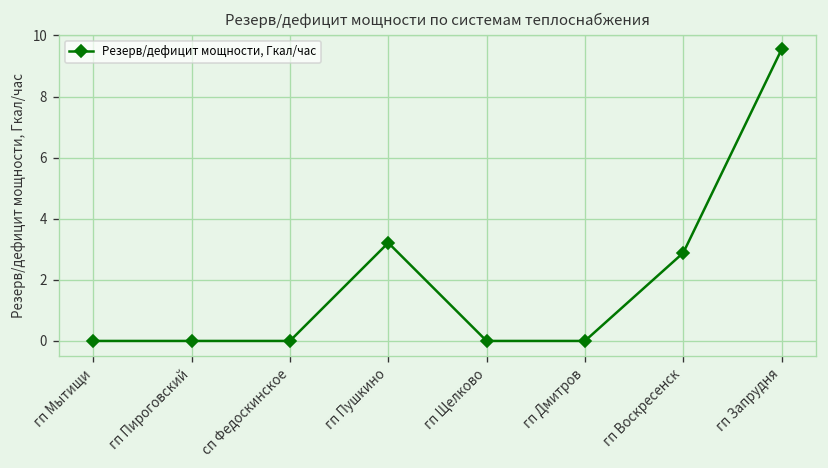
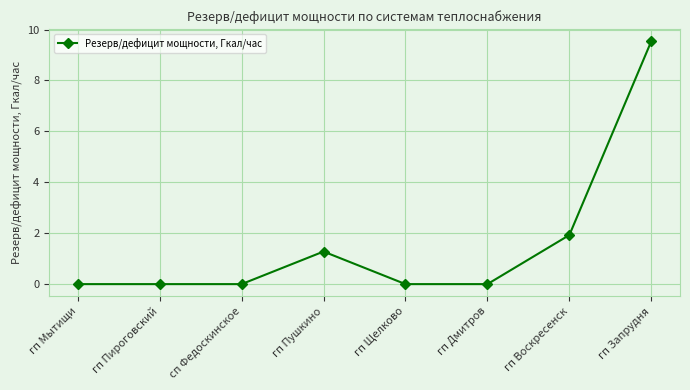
  {
    "гп Мытищи": 0.0,
    "гп Пироговский": 0.0,
    "сп Федоскинское": 0.0,
-   "гп Пушкино": 3.2,
+   "гп Пушкино": 1.3,
    "гп Щелково": 0.0,
    "гп Дмитров": 0.0,
-   "гп Воскресенск": 2.9,
+   "гп Воскресенск": 1.9,
    "гп Запрудня": 9.5
  }
